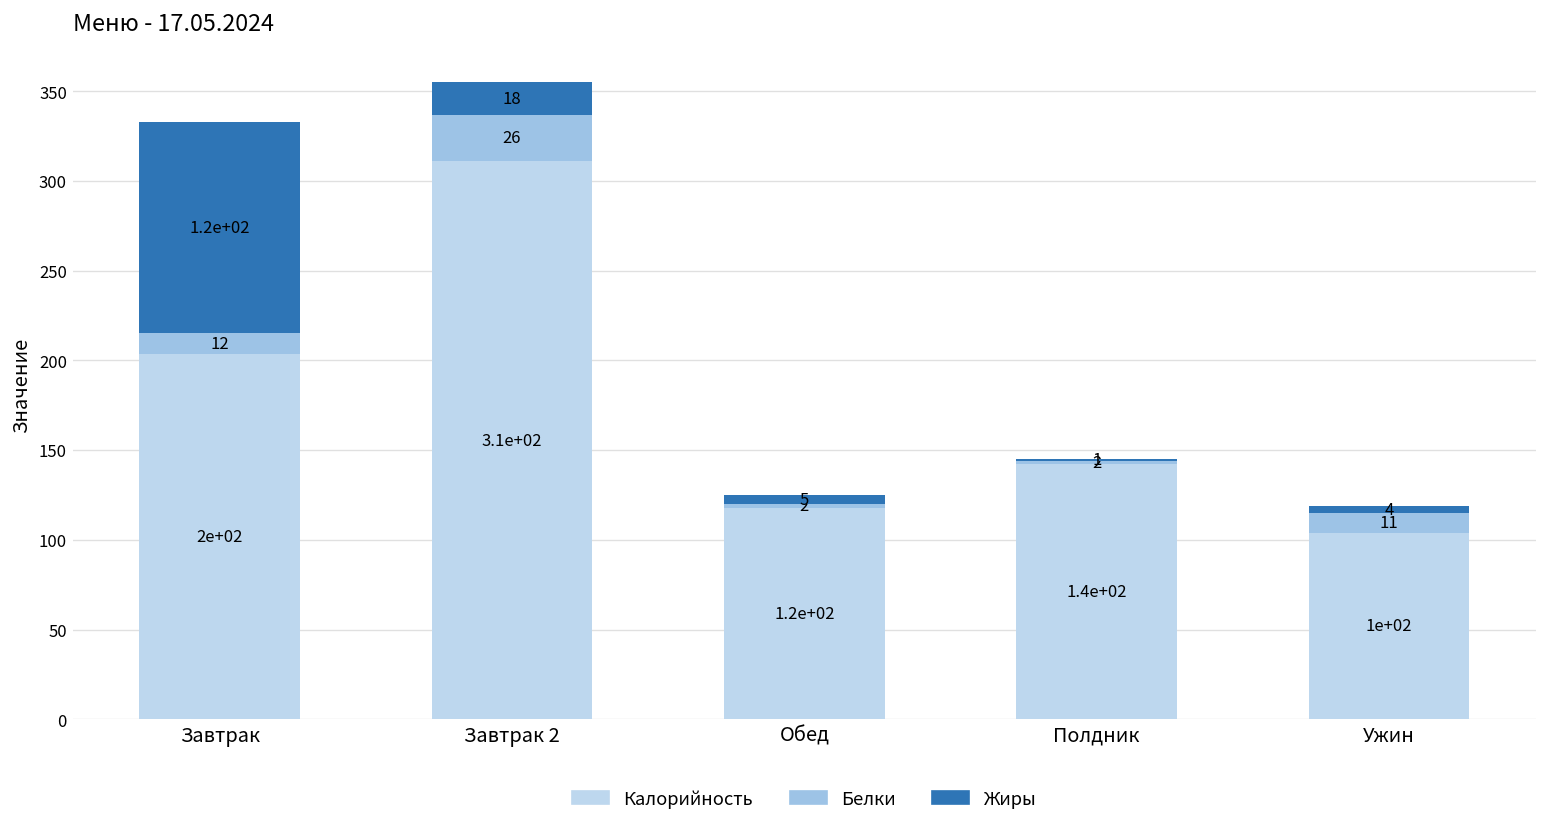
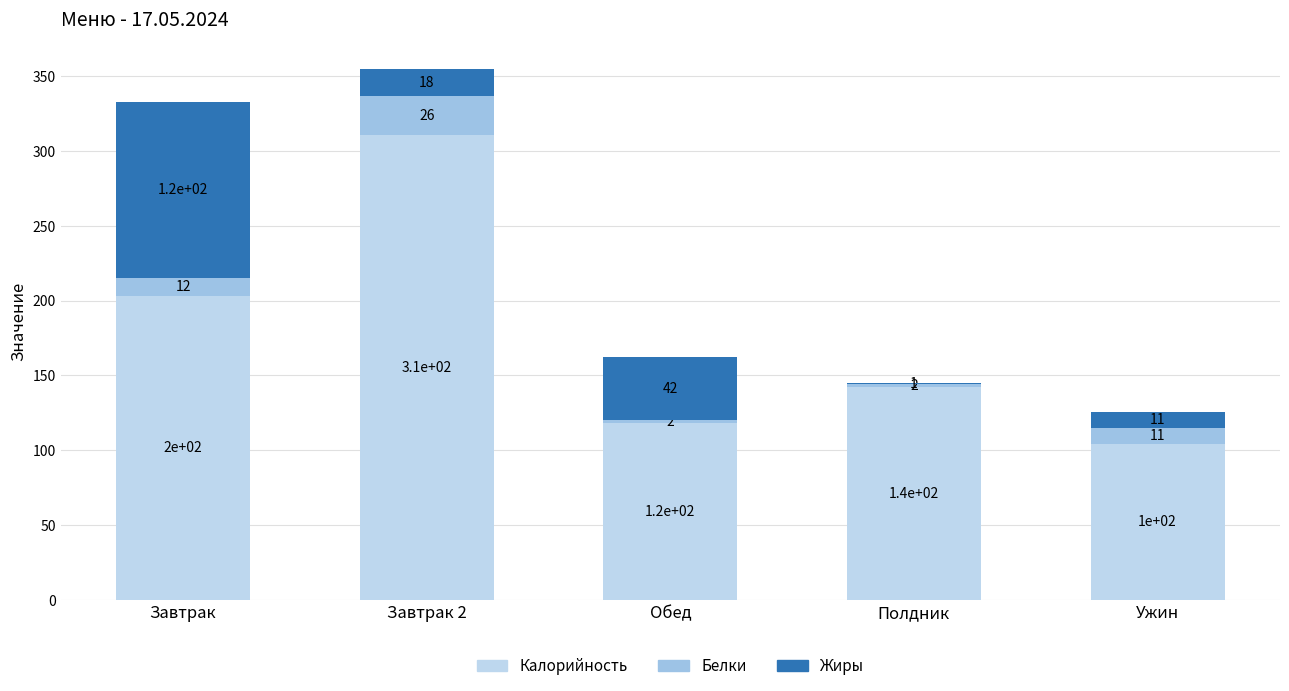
  {
    "Жиры": {
      "Завтрак 2": 18,
-     "Обед": 5,
-     "Ужин": 4
+     "Обед": 42,
+     "Ужин": 11
    }
  }
